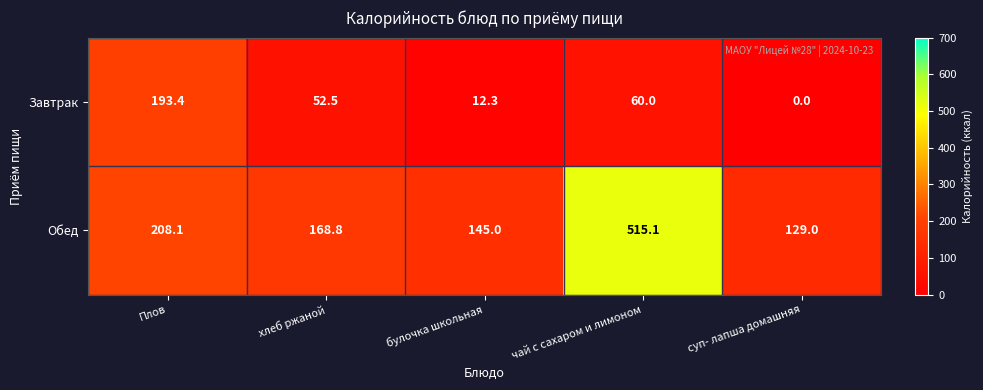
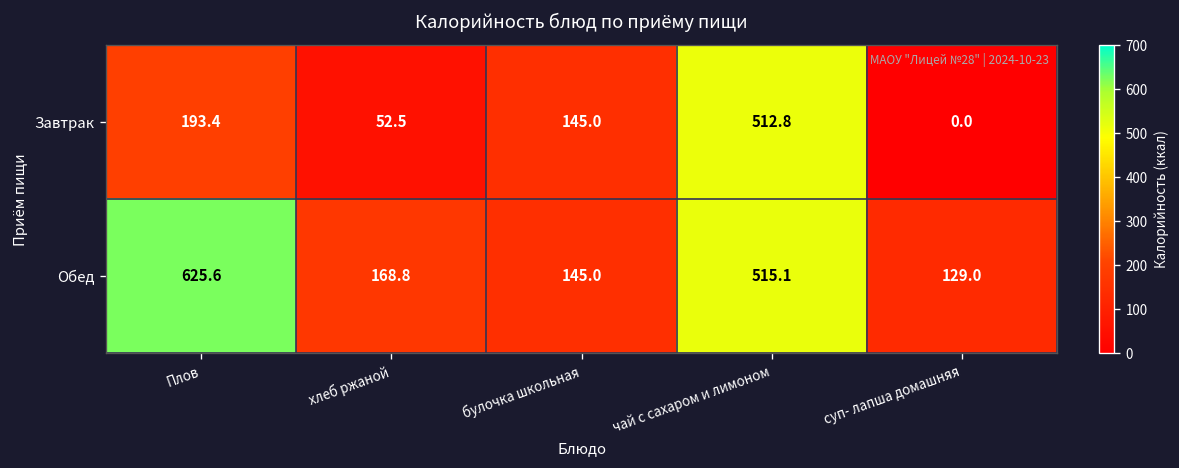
  {
    "Завтрак": {
      "Плов": 193.4,
      "хлеб ржаной": 52.5,
-     "булочка школьная": 12.3,
-     "чай с сахаром и лимоном": 60.0
+     "булочка школьная": 145.0,
+     "чай с сахаром и лимоном": 512.8
    },
    "Обед": {
-     "Плов": 208.1,
+     "Плов": 625.6,
      "хлеб ржаной": 168.8,
      "булочка школьная": 145.0,
      "чай с сахаром и лимоном": 515.1,
      "суп- лапша домашняя": 129.0
    }
  }
